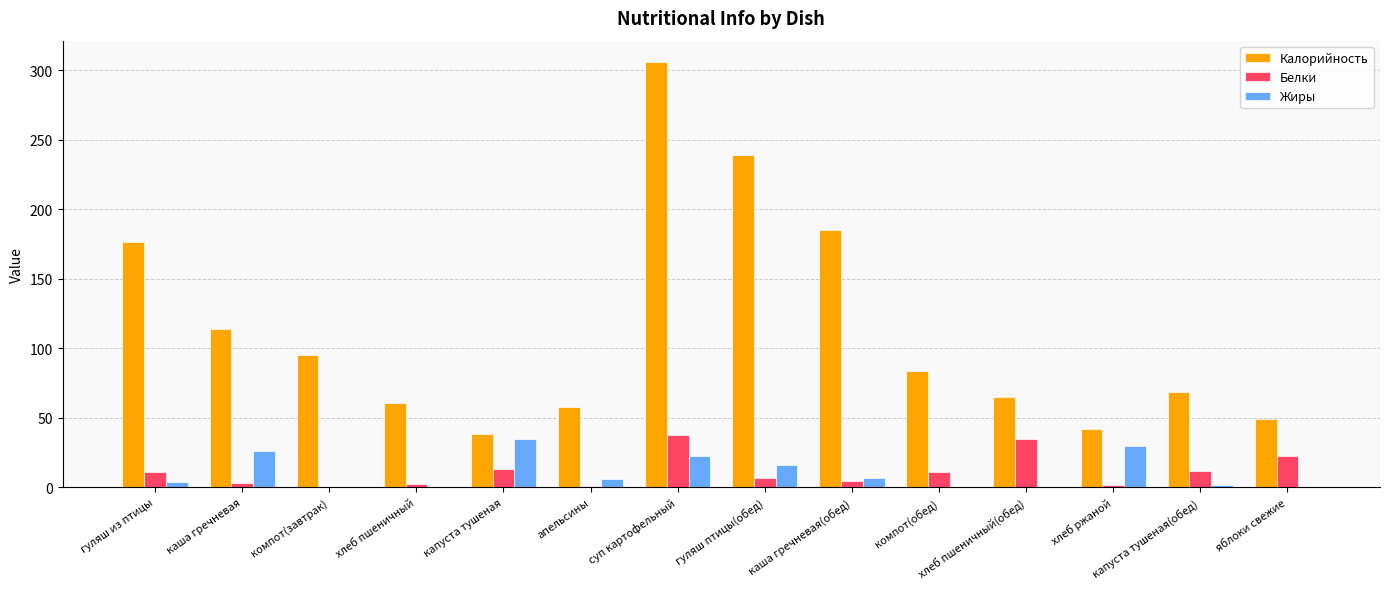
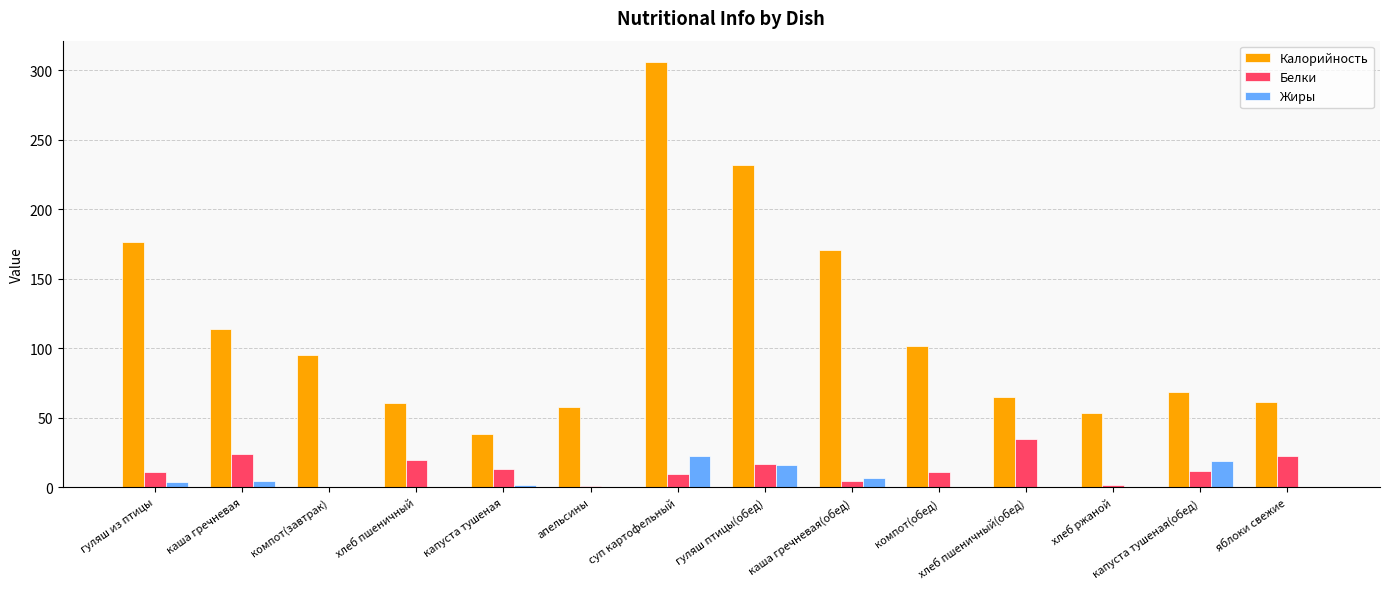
  {
    "Калорийность": {
      "гуляш из птицы": 176,
      "каша гречневая": 114,
      "компот(завтрак)": 96,
      "хлеб пшеничный": 61,
      "капуста тушеная": 39,
      "апельсины": 58,
      "суп картофельный": 306,
-     "гуляш птицы(обед)": 239,
-     "каша гречневая(обед)": 185,
-     "компот(обед)": 84,
+     "гуляш птицы(обед)": 232,
+     "каша гречневая(обед)": 171,
+     "компот(обед)": 102,
      "хлеб пшеничный(обед)": 65,
-     "хлеб ржаной": 42,
+     "хлеб ржаной": 54,
      "капуста тушеная(обед)": 69,
-     "яблоки свежие": 49
+     "яблоки свежие": 61
    },
    "Белки": {
      "гуляш из птицы": 11,
-     "каша гречневая": 3,
-     "хлеб пшеничный": 2,
+     "каша гречневая": 24,
+     "хлеб пшеничный": 20,
      "капуста тушеная": 13,
-     "суп картофельный": 38,
-     "гуляш птицы(обед)": 7,
+     "суп картофельный": 10,
+     "гуляш птицы(обед)": 17,
      "каша гречневая(обед)": 5,
      "компот(обед)": 11,
      "хлеб пшеничный(обед)": 35,
      "капуста тушеная(обед)": 12,
      "яблоки свежие": 23
    },
    "Жиры": {
      "гуляш из птицы": 4,
-     "каша гречневая": 26,
-     "капуста тушеная": 35,
-     "апельсины": 6,
+     "каша гречневая": 5,
+     "капуста тушеная": 2,
+     "апельсины": 0,
      "суп картофельный": 22,
      "гуляш птицы(обед)": 16,
      "каша гречневая(обед)": 7,
-     "хлеб ржаной": 30,
-     "капуста тушеная(обед)": 2
+     "хлеб ржаной": 0,
+     "капуста тушеная(обед)": 19
    }
  }
